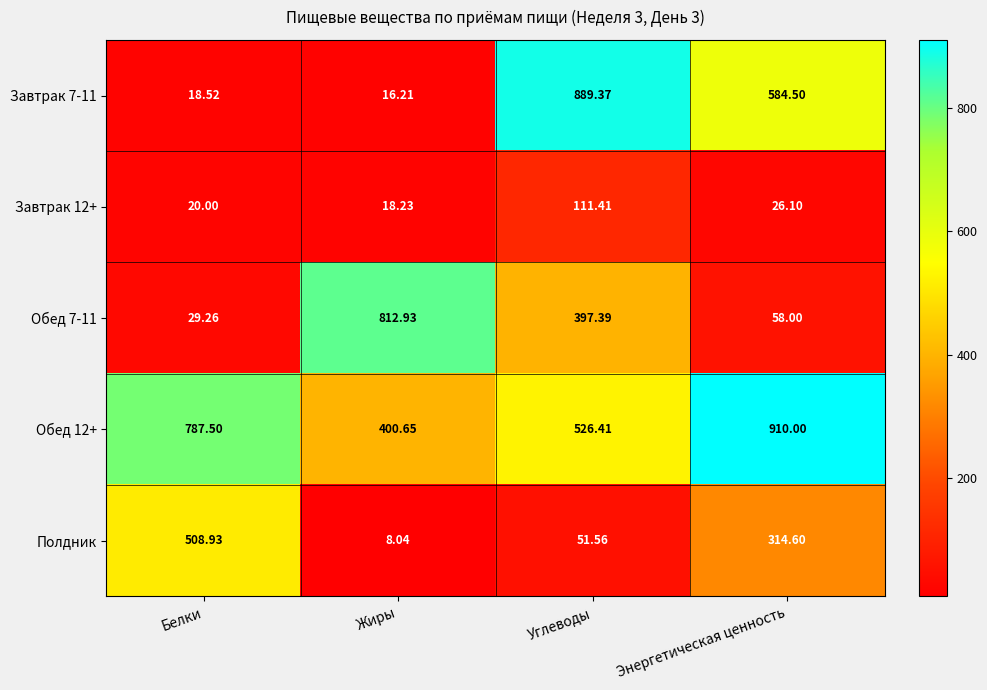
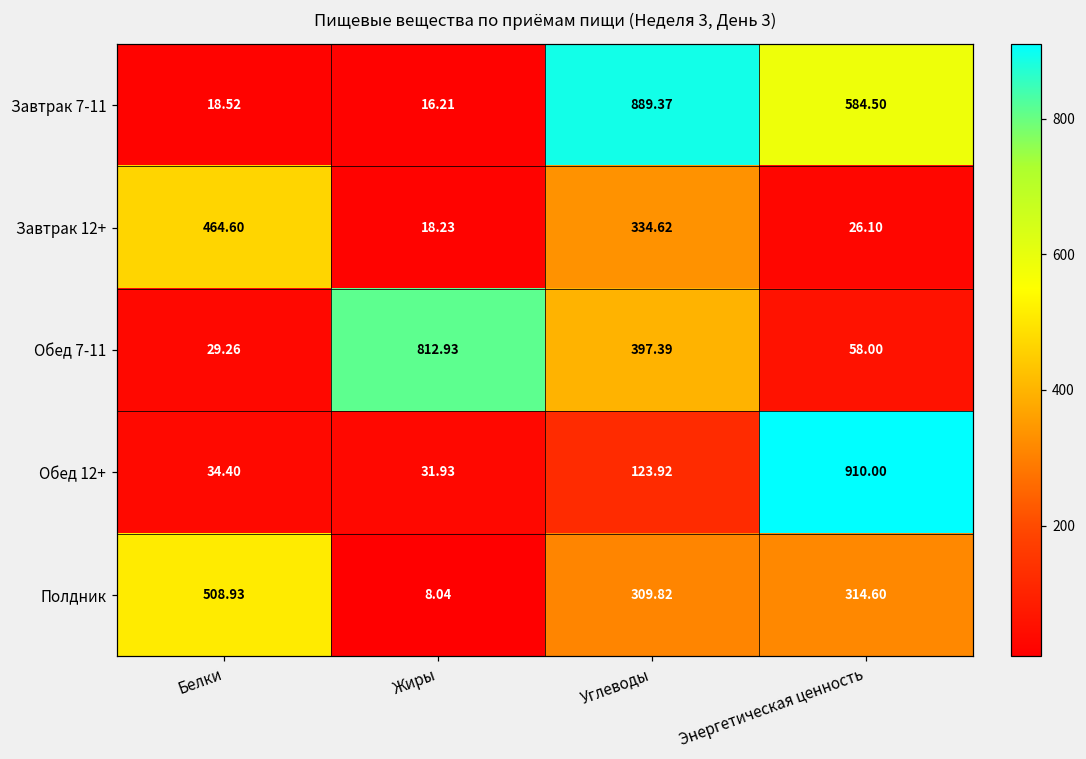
  {
    "Завтрак 7-11": {
      "Белки": 18.52,
      "Жиры": 16.21,
      "Углеводы": 889.37,
      "Энергетическая ценность": 584.50
    },
    "Завтрак 12+": {
-     "Белки": 20.00,
+     "Белки": 464.60,
      "Жиры": 18.23,
-     "Углеводы": 111.41,
+     "Углеводы": 334.62,
      "Энергетическая ценность": 26.10
    },
    "Обед 7-11": {
      "Белки": 29.26,
      "Жиры": 812.93,
      "Углеводы": 397.39,
      "Энергетическая ценность": 58.00
    },
    "Обед 12+": {
-     "Белки": 787.50,
-     "Жиры": 400.65,
-     "Углеводы": 526.41,
+     "Белки": 34.40,
+     "Жиры": 31.93,
+     "Углеводы": 123.92,
      "Энергетическая ценность": 910.00
    },
    "Полдник": {
      "Белки": 508.93,
      "Жиры": 8.04,
-     "Углеводы": 51.56,
+     "Углеводы": 309.82,
      "Энергетическая ценность": 314.60
    }
  }
